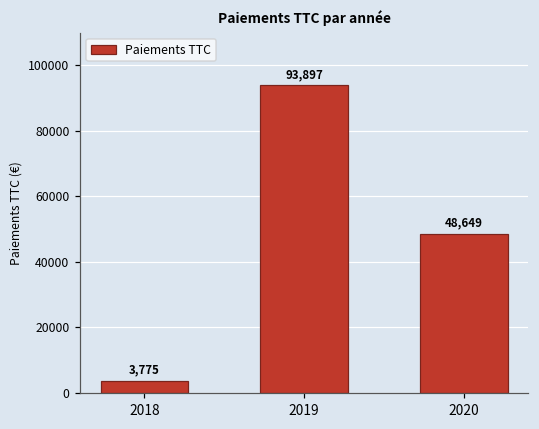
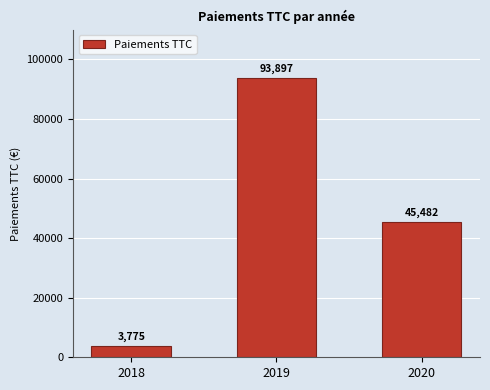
  {
    "2018": "3,775",
    "2019": "93,897",
-   "2020": "48,649"
+   "2020": "45,482"
  }
